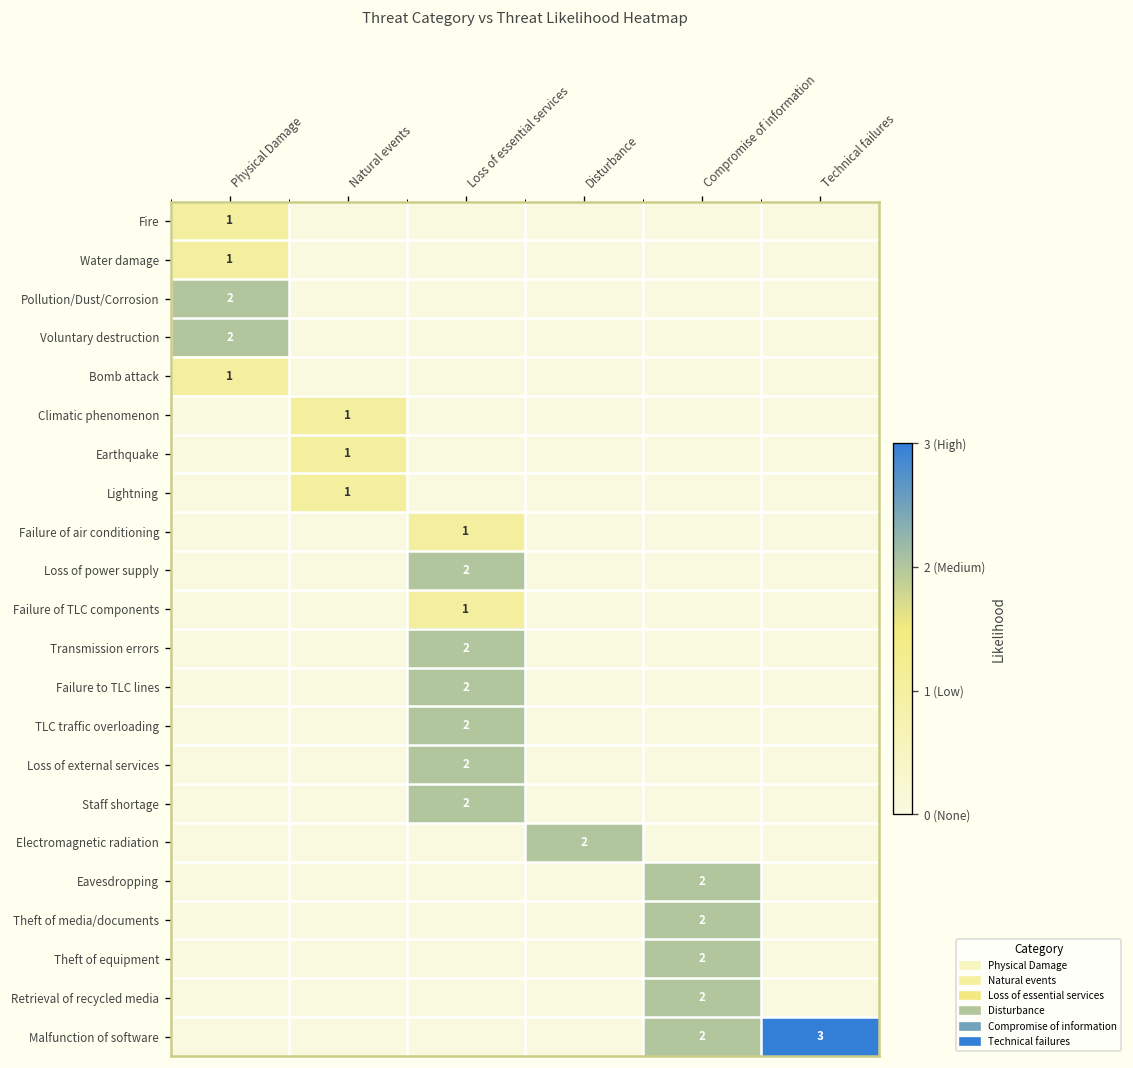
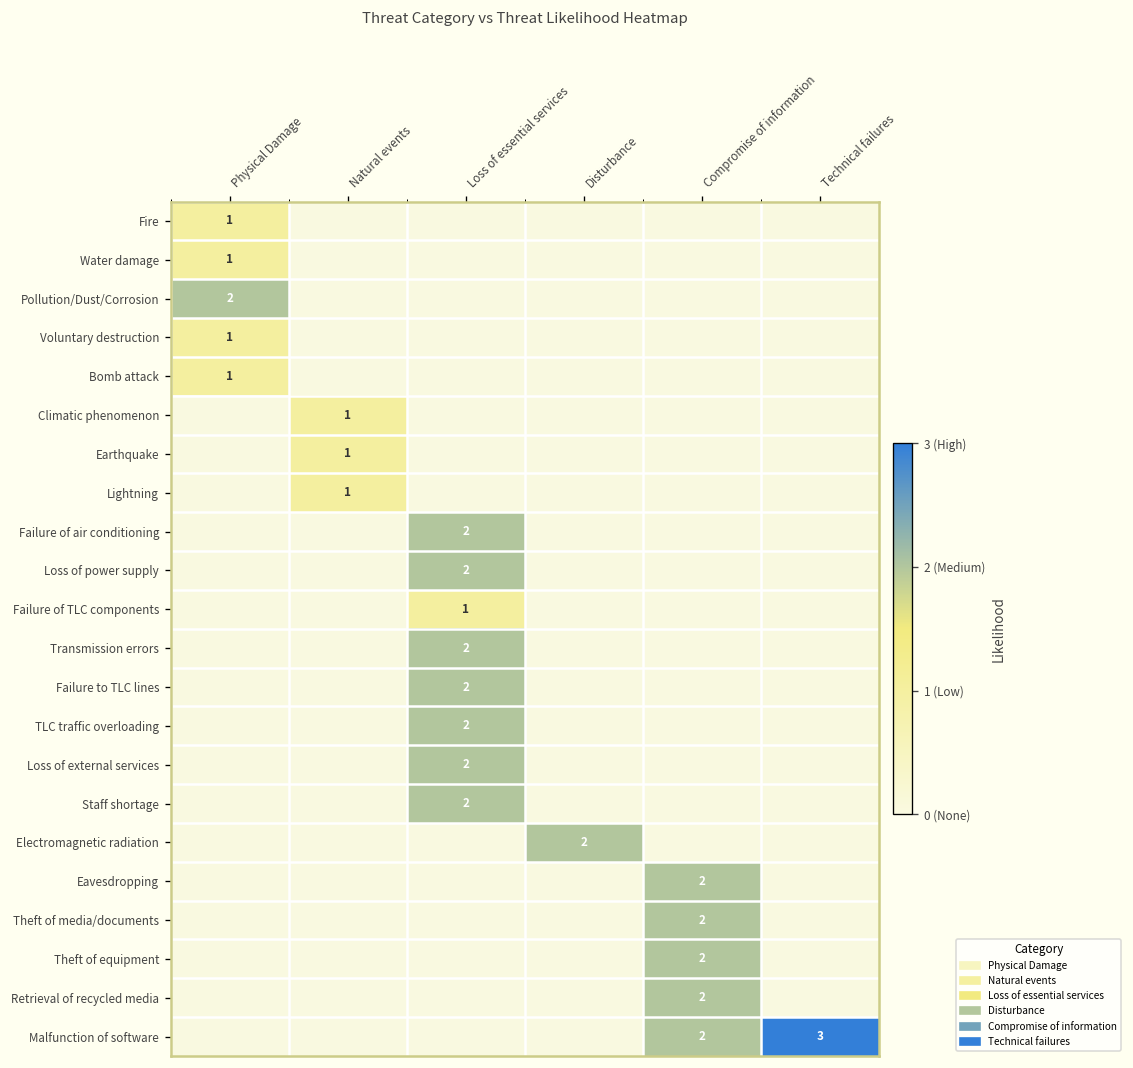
  {
    "Fire": {
      "Physical Damage": 1
    },
    "Water damage": {
      "Physical Damage": 1
    },
    "Pollution/Dust/Corrosion": {
      "Physical Damage": 2
    },
    "Voluntary destruction": {
-     "Physical Damage": 2
+     "Physical Damage": 1
    },
    "Bomb attack": {
      "Physical Damage": 1
    },
    "Climatic phenomenon": {
      "Natural events": 1
    },
    "Earthquake": {
      "Natural events": 1
    },
    "Lightning": {
      "Natural events": 1
    },
    "Failure of air conditioning": {
-     "Loss of essential services": 1
+     "Loss of essential services": 2
    },
    "Loss of power supply": {
      "Loss of essential services": 2
    },
    "Failure of TLC components": {
      "Loss of essential services": 1
    },
    "Transmission errors": {
      "Loss of essential services": 2
    },
    "Failure to TLC lines": {
      "Loss of essential services": 2
    },
    "TLC traffic overloading": {
      "Loss of essential services": 2
    },
    "Loss of external services": {
      "Loss of essential services": 2
    },
    "Staff shortage": {
      "Loss of essential services": 2
    },
    "Electromagnetic radiation": {
      "Disturbance": 2
    },
    "Eavesdropping": {
      "Compromise of information": 2
    },
    "Theft of media/documents": {
      "Compromise of information": 2
    },
    "Theft of equipment": {
      "Compromise of information": 2
    },
    "Retrieval of recycled media": {
      "Compromise of information": 2
    },
    "Malfunction of software": {
      "Compromise of information": 2,
      "Technical failures": 3
    }
  }
